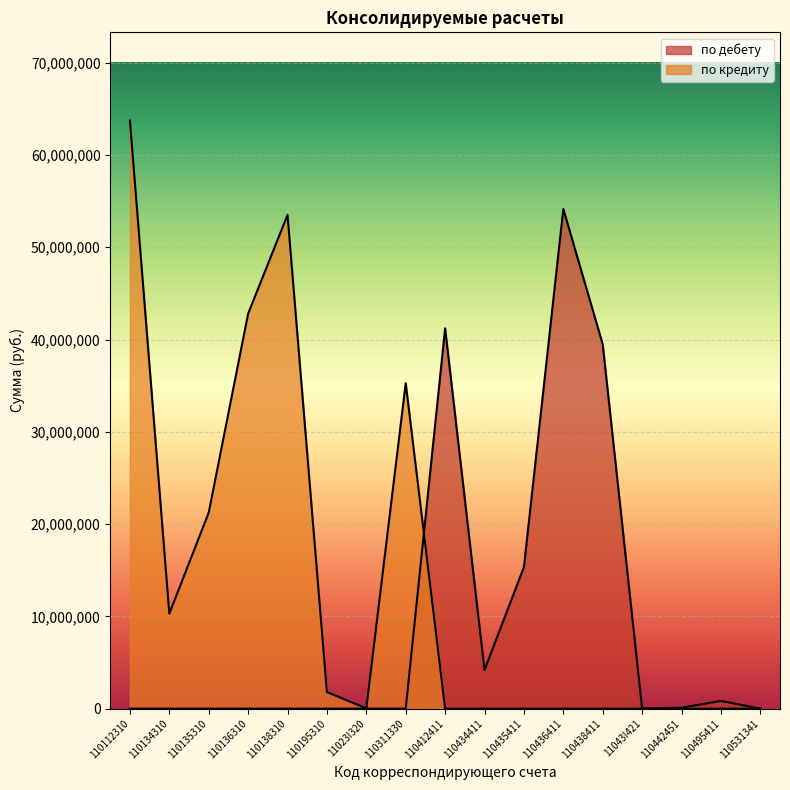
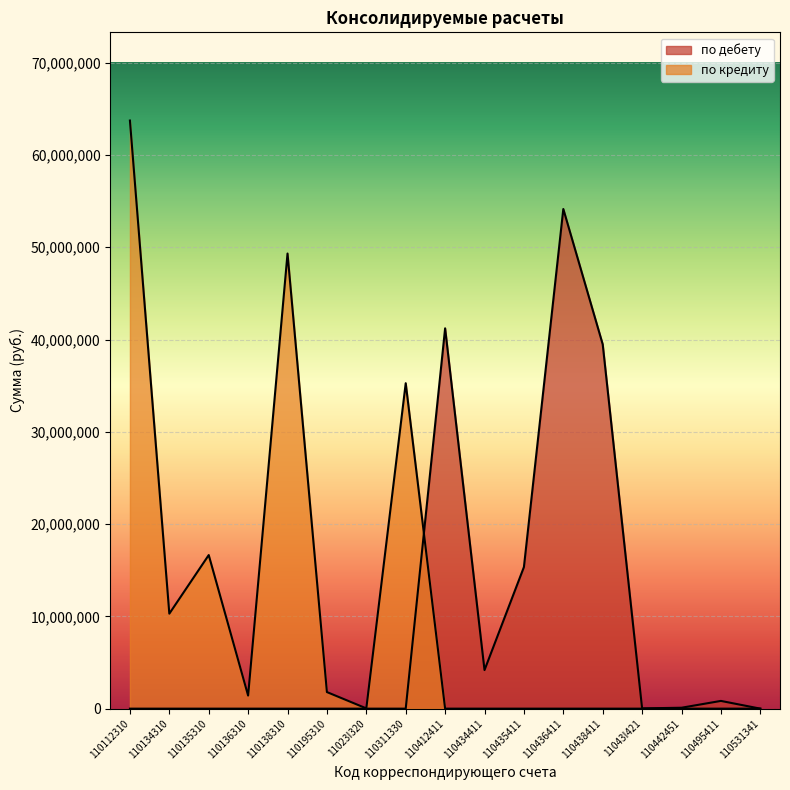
  {
    "по дебету": {
      "110112310": "0",
      "110134310": "0",
      "110135310": "0",
      "110136310": "0",
      "110138310": "0",
      "110195310": "0",
      "110311330": "0",
      "110412411": "41,000,000",
      "110434411": "4,000,000",
      "110435411": "15,000,000",
      "110436411": "54,000,000",
      "110438411": "39,000,000",
      "110495411": "1,000,000"
    },
    "по кредиту": {
      "110112310": "64,000,000",
      "110134310": "10,000,000",
-     "110135310": "21,000,000",
-     "110136310": "43,000,000",
-     "110138310": "54,000,000",
+     "110135310": "17,000,000",
+     "110136310": "1,000,000",
+     "110138310": "49,000,000",
      "110195310": "2,000,000",
      "110311330": "35,000,000",
      "110412411": "0",
      "110434411": "0",
      "110435411": "0",
      "110436411": "0",
      "110438411": "0",
      "110495411": "0"
    }
  }
